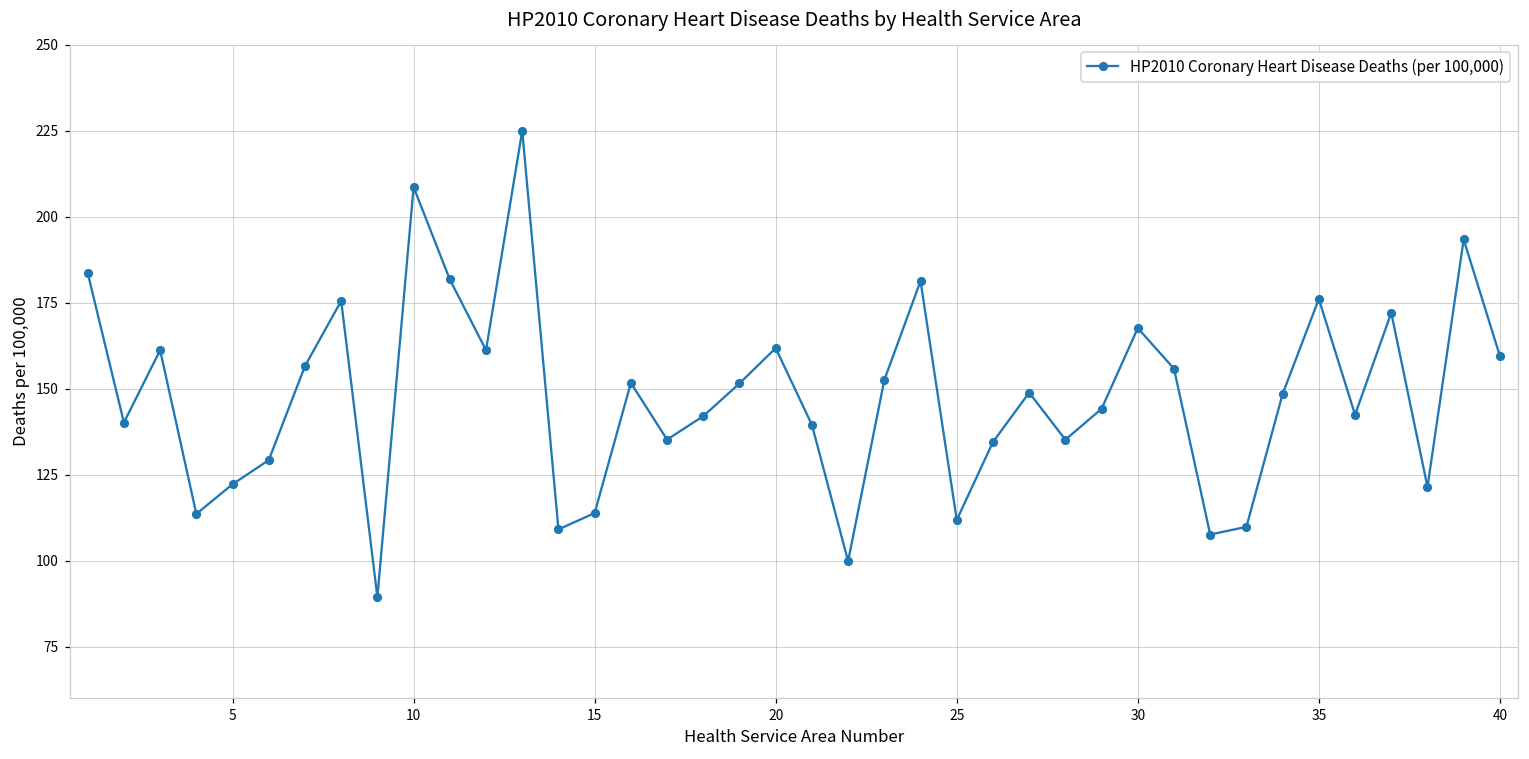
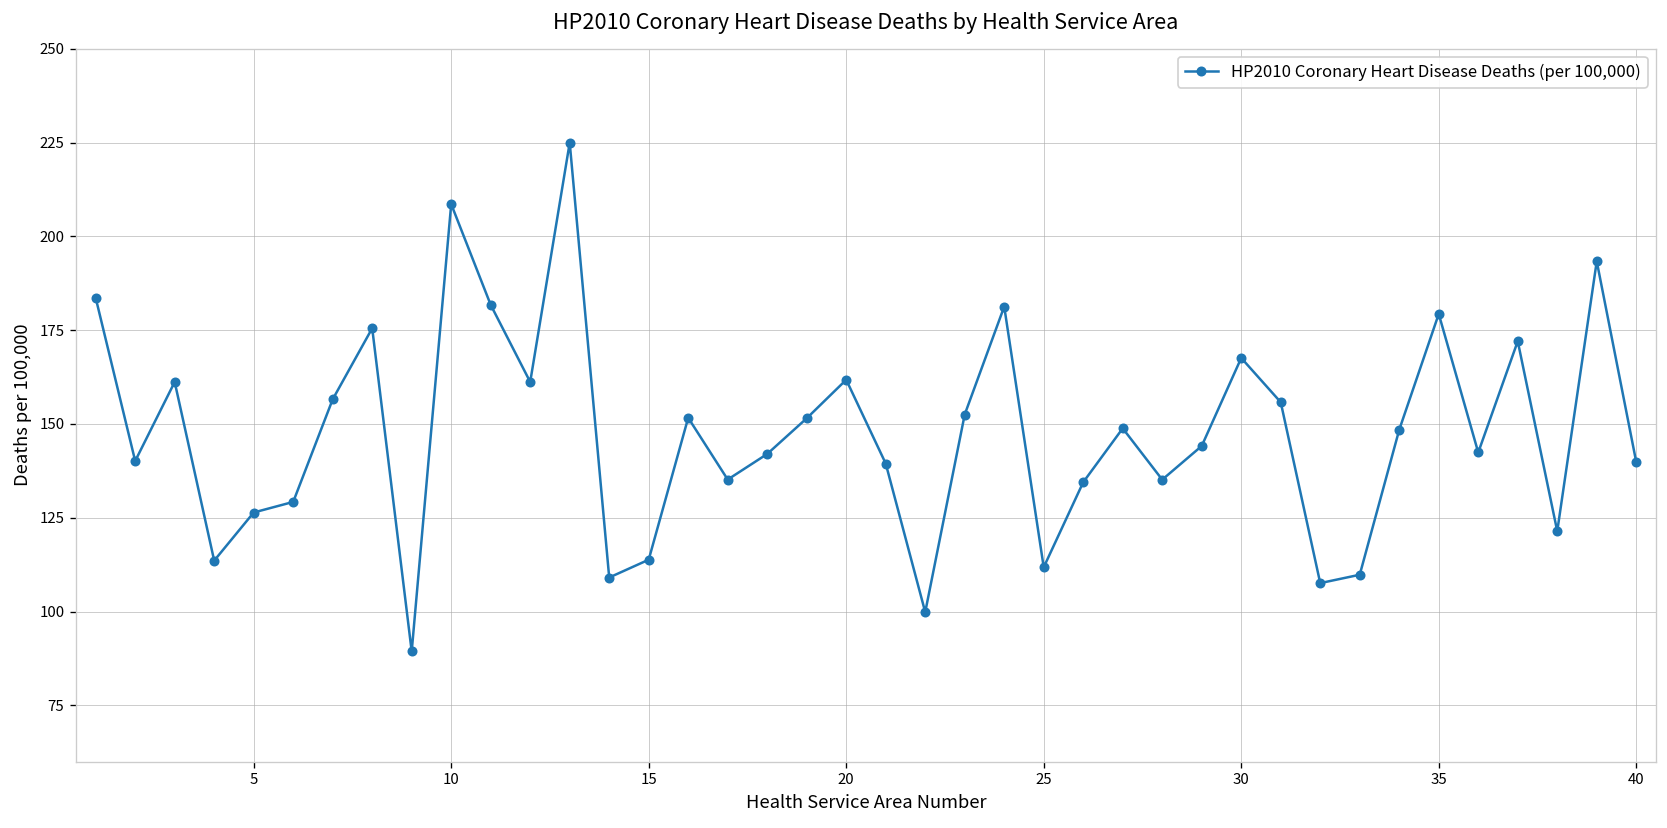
  {
-   "5": 122,
+   "5": 126,
    "10": 209,
    "15": 114,
    "20": 162,
    "25": 112,
    "30": 168,
-   "35": 176,
-   "40": 159
+   "35": 179,
+   "40": 140
  }
